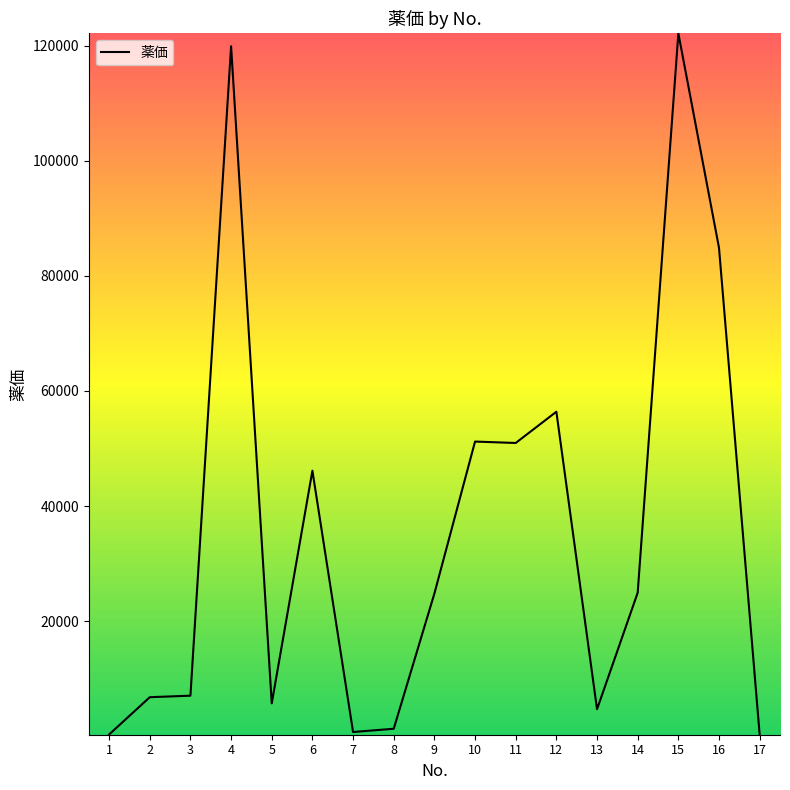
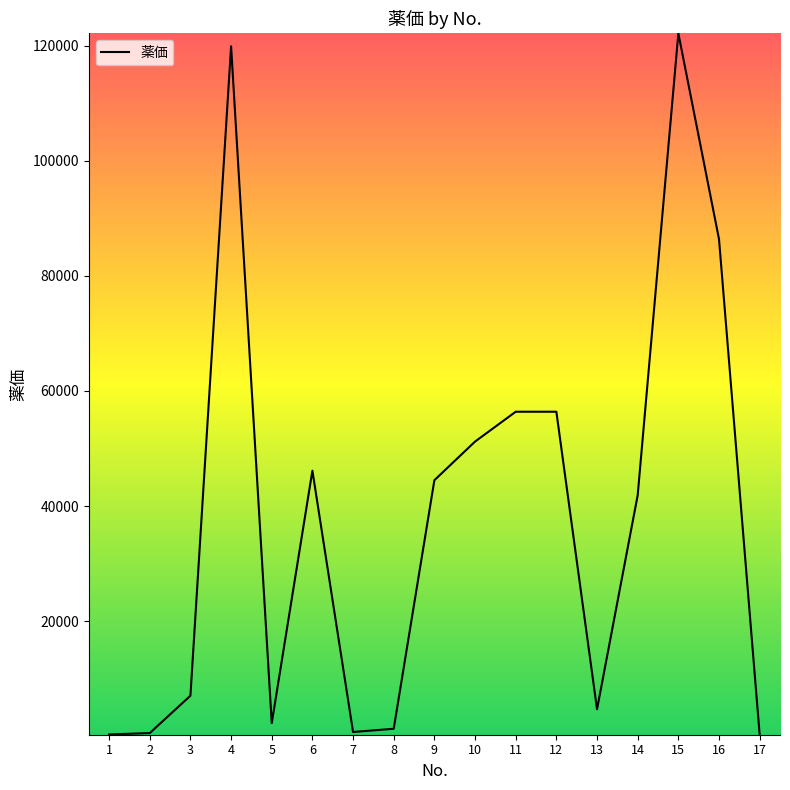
  {
    "1": 0,
-   "2": 7000,
+   "2": 1000,
    "3": 7000,
    "4": 120000,
-   "5": 6000,
+   "5": 2000,
    "6": 46000,
    "7": 1000,
    "8": 1000,
-   "9": 25000,
+   "9": 44000,
    "10": 51000,
-   "11": 51000,
+   "11": 56000,
    "12": 56000,
    "13": 5000,
-   "14": 25000,
+   "14": 42000,
    "15": 122000,
-   "16": 85000,
+   "16": 86000,
    "17": 0
  }
